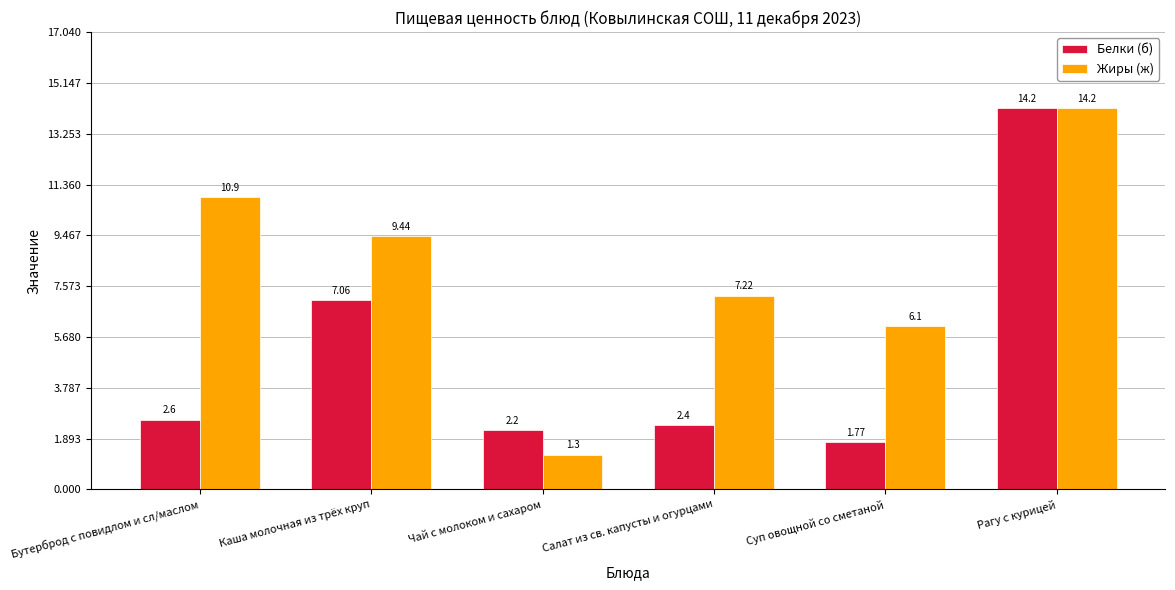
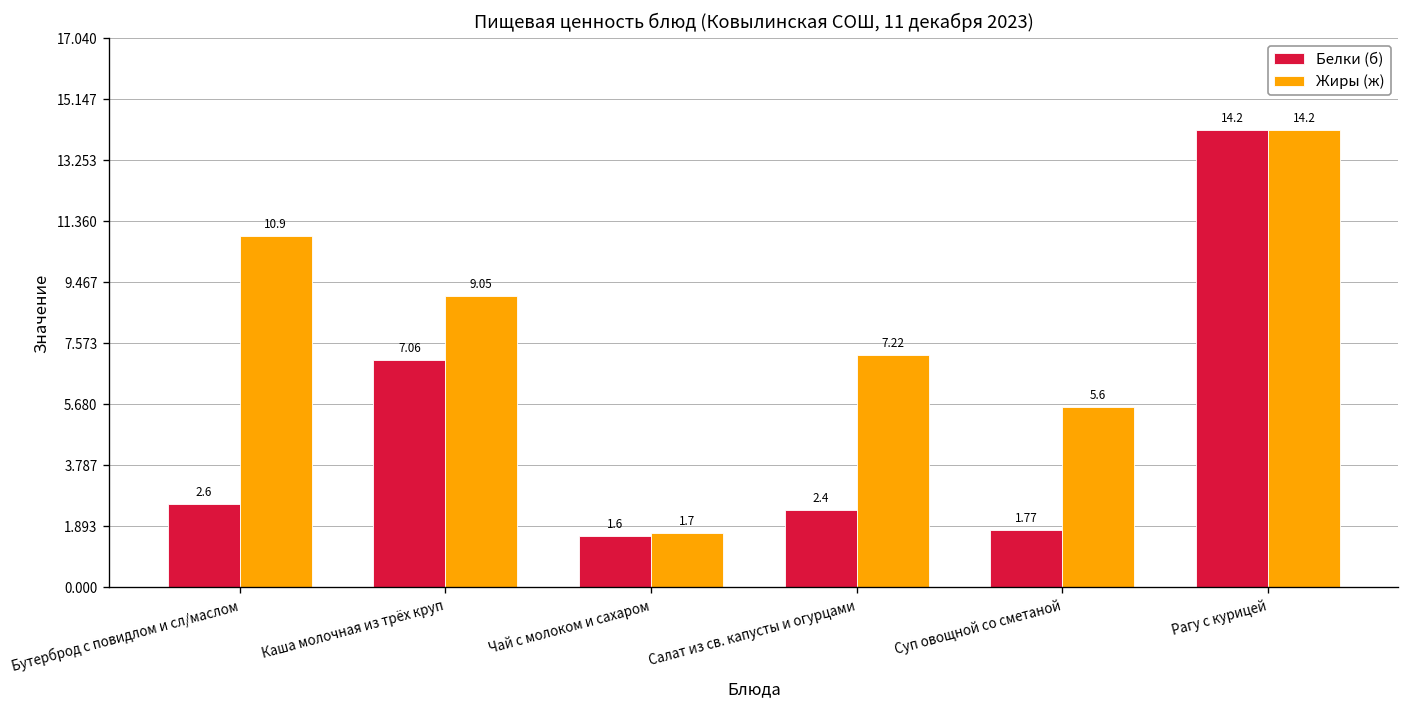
  {
    "Белки (б)": {
      "Бутерброд с повидлом и сл/маслом": 2.6,
      "Каша молочная из трёх круп": 7.06,
-     "Чай с молоком и сахаром": 2.2,
+     "Чай с молоком и сахаром": 1.6,
      "Салат из св. капусты и огурцами": 2.4,
      "Суп овощной со сметаной": 1.77,
      "Рагу с курицей": 14.2
    },
    "Жиры (ж)": {
      "Бутерброд с повидлом и сл/маслом": 10.9,
-     "Каша молочная из трёх круп": 9.44,
-     "Чай с молоком и сахаром": 1.3,
+     "Каша молочная из трёх круп": 9.05,
+     "Чай с молоком и сахаром": 1.7,
      "Салат из св. капусты и огурцами": 7.22,
-     "Суп овощной со сметаной": 6.1,
+     "Суп овощной со сметаной": 5.6,
      "Рагу с курицей": 14.2
    }
  }
